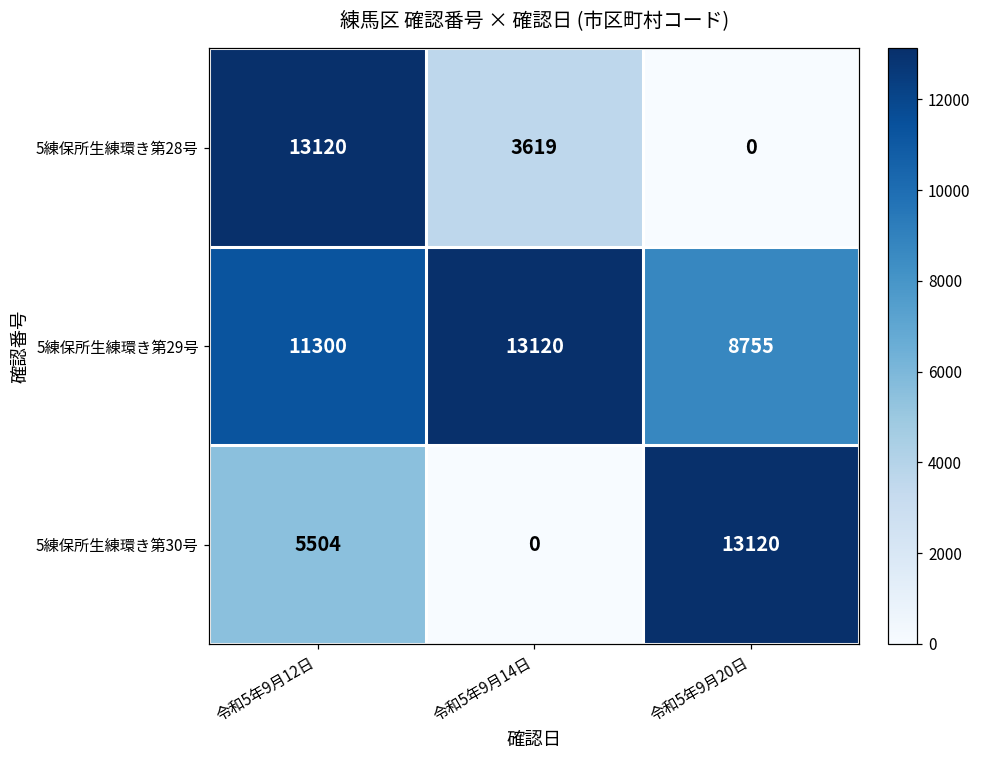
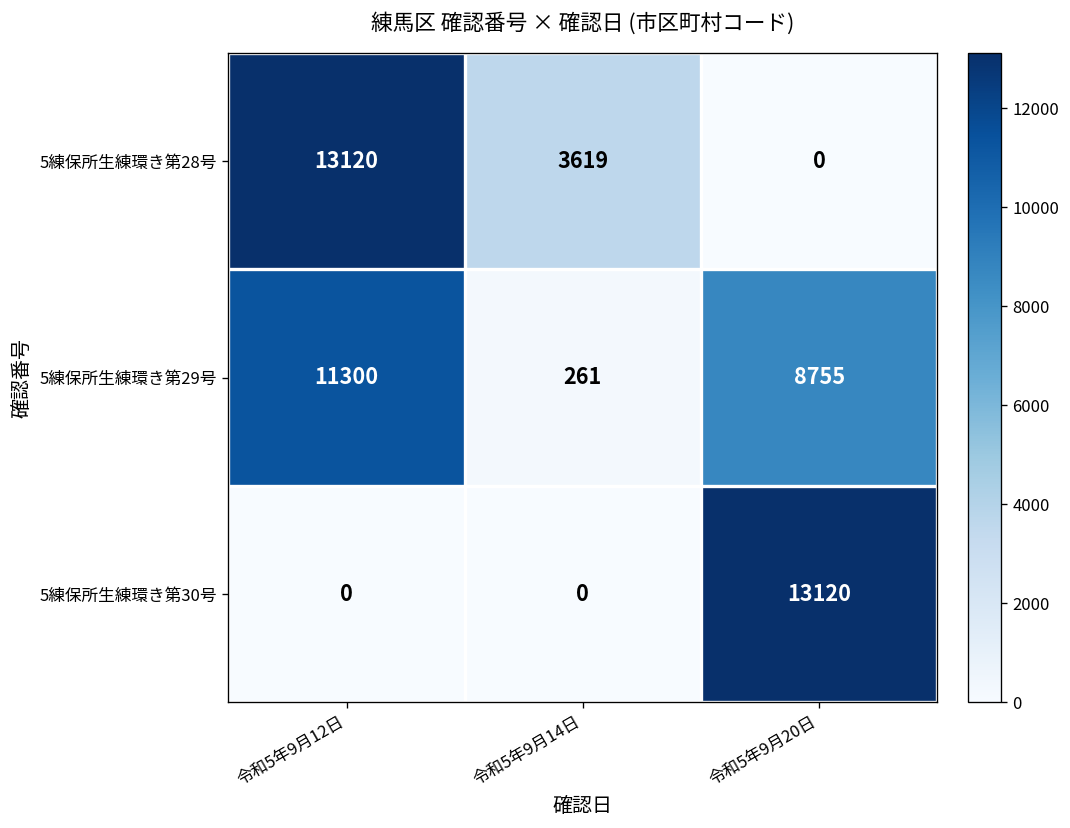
  {
    "5練保所生練環き第28号": {
      "令和5年9月12日": 13120,
      "令和5年9月14日": 3619,
      "令和5年9月20日": 0
    },
    "5練保所生練環き第29号": {
      "令和5年9月12日": 11300,
-     "令和5年9月14日": 13120,
+     "令和5年9月14日": 261,
      "令和5年9月20日": 8755
    },
    "5練保所生練環き第30号": {
-     "令和5年9月12日": 5504,
+     "令和5年9月12日": 0,
      "令和5年9月14日": 0,
      "令和5年9月20日": 13120
    }
  }
